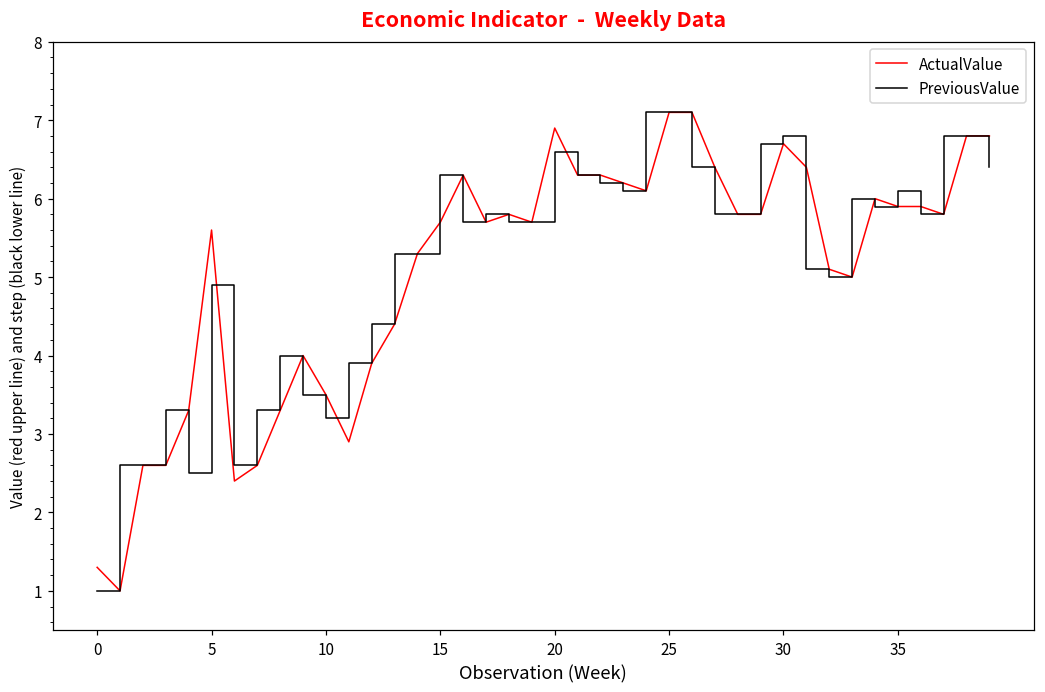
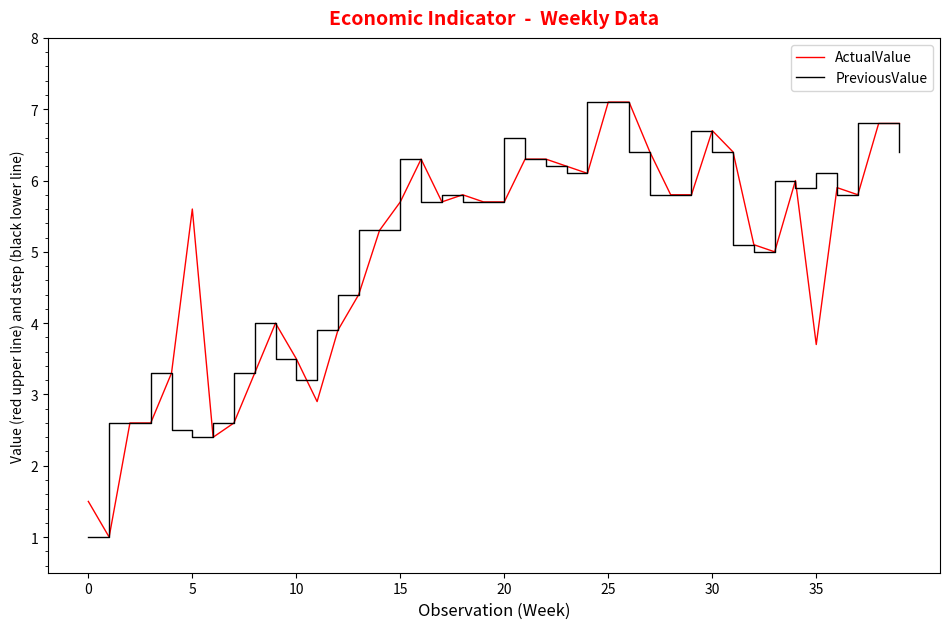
  {
    "ActualValue": {
-     "0": 1.3,
+     "0": 1.5,
      "5": 5.6,
      "10": 3.5,
      "15": 5.7,
-     "20": 6.9,
+     "20": 5.7,
      "30": 6.7,
-     "35": 5.9
+     "35": 3.7
    },
    "PreviousValue": {
      "0": 1.0,
-     "5": 4.9,
+     "5": 2.4,
      "10": 3.2,
      "15": 6.3,
      "20": 6.6,
-     "30": 6.8,
+     "30": 6.4,
      "35": 6.1
    }
  }
